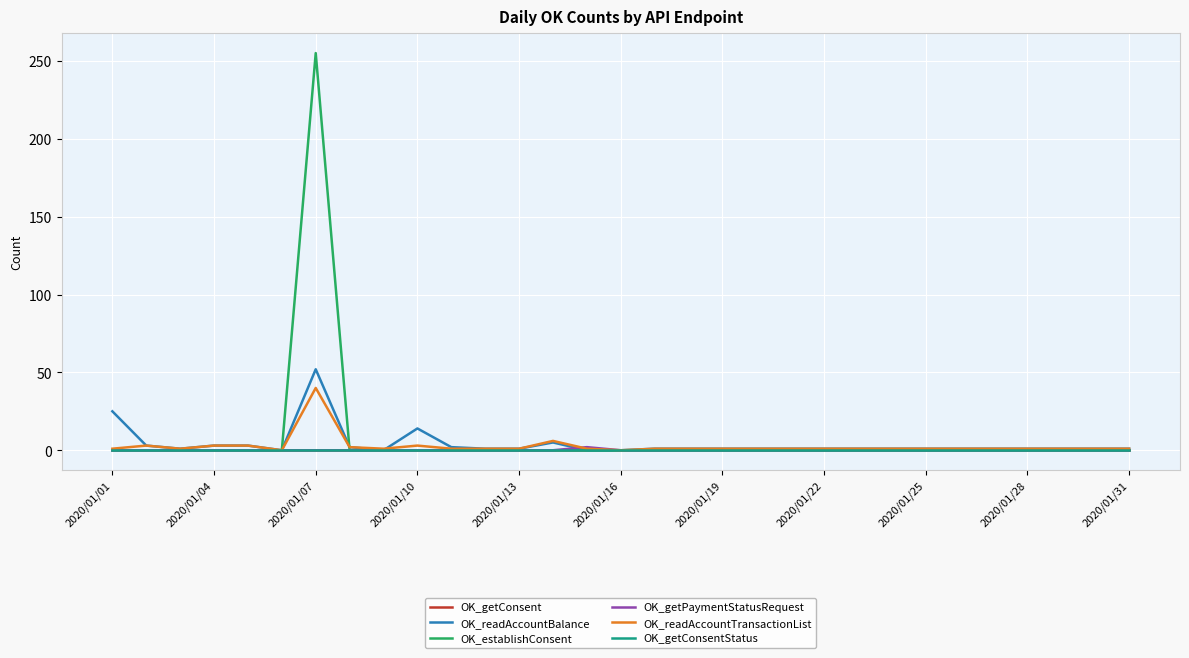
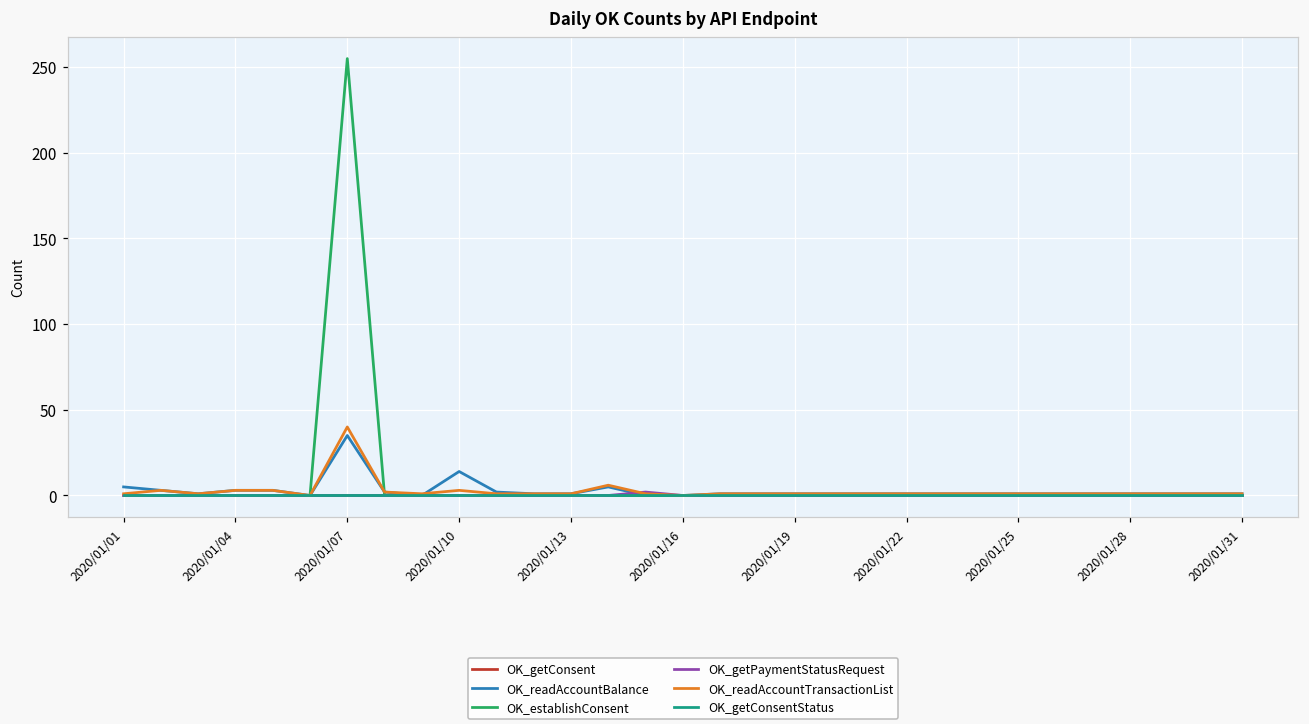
  {
    "OK_readAccountBalance": {
-     "2020/01/01": 25,
-     "2020/01/07": 52,
+     "2020/01/01": 5,
+     "2020/01/07": 35,
      "2020/01/10": 14
    },
    "OK_readAccountTransactionList": {
      "2020/01/07": 40,
      "2020/01/10": 3
    }
  }
